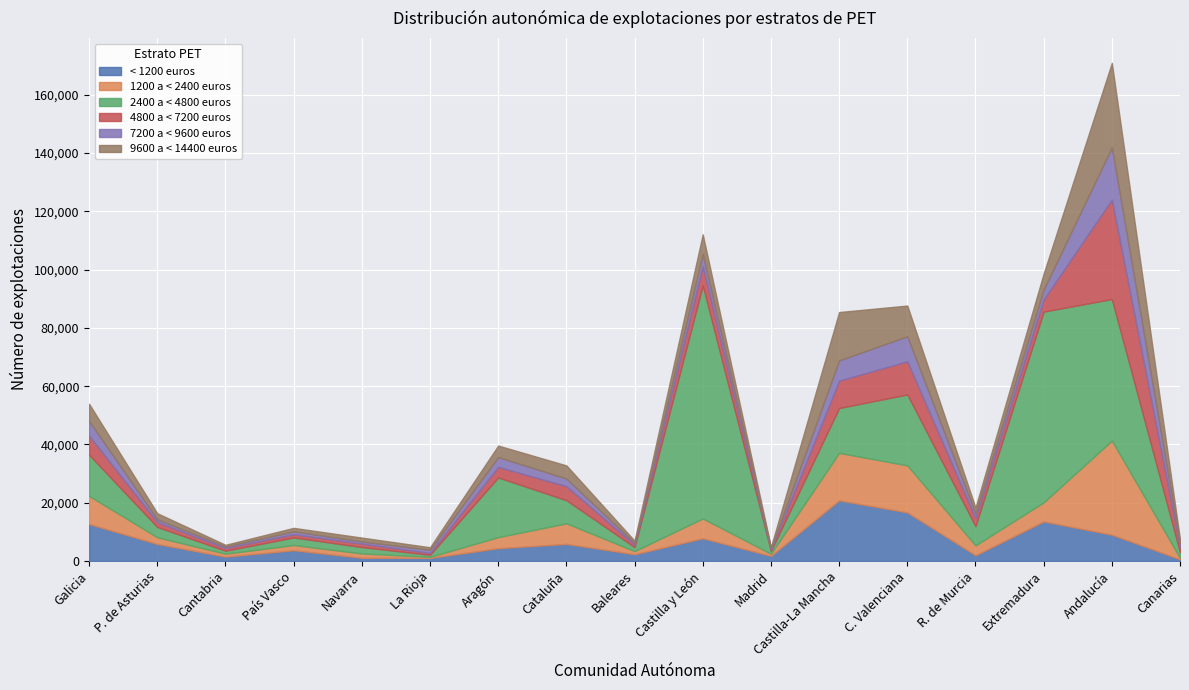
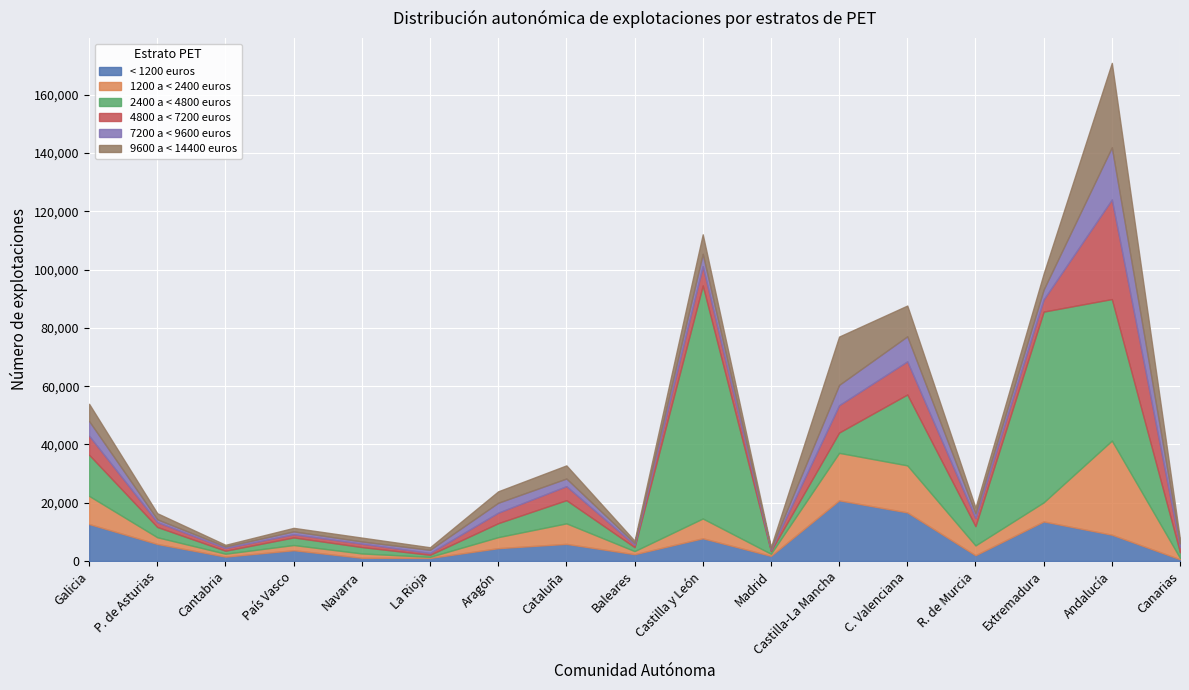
  {
    "2400 a < 4800 euros": {
      "Galicia": "14,000",
      "P. de Asturias": "4,000",
      "Cantabria": "1,000",
      "País Vasco": "3,000",
      "Navarra": "2,000",
-     "Aragón": "20,000",
+     "Aragón": "5,000",
      "Cataluña": "8,000",
      "Castilla y León": "80,000",
-     "Castilla-La Mancha": "15,000",
+     "Castilla-La Mancha": "7,000",
      "C. Valenciana": "24,000",
      "R. de Murcia": "7,000",
      "Extremadura": "65,000",
      "Andalucía": "49,000",
      "Canarias": "2,000"
    },
    "9600 a < 14400 euros": {
      "Galicia": "6,000",
      "P. de Asturias": "2,000",
      "País Vasco": "1,000",
      "Navarra": "1,000",
      "Aragón": "4,000",
      "Cataluña": "5,000",
      "Castilla y León": "7,000",
      "Castilla-La Mancha": "17,000",
      "C. Valenciana": "11,000",
      "R. de Murcia": "2,000",
      "Extremadura": "5,000",
      "Andalucía": "29,000",
      "Canarias": "1,000"
    }
  }
